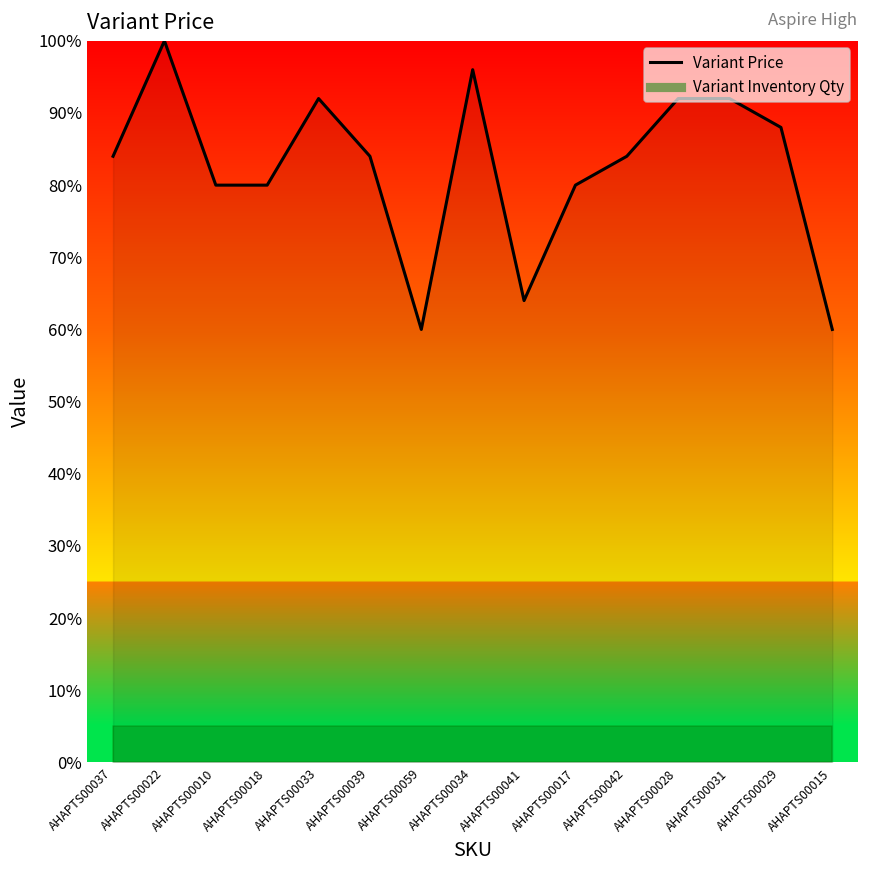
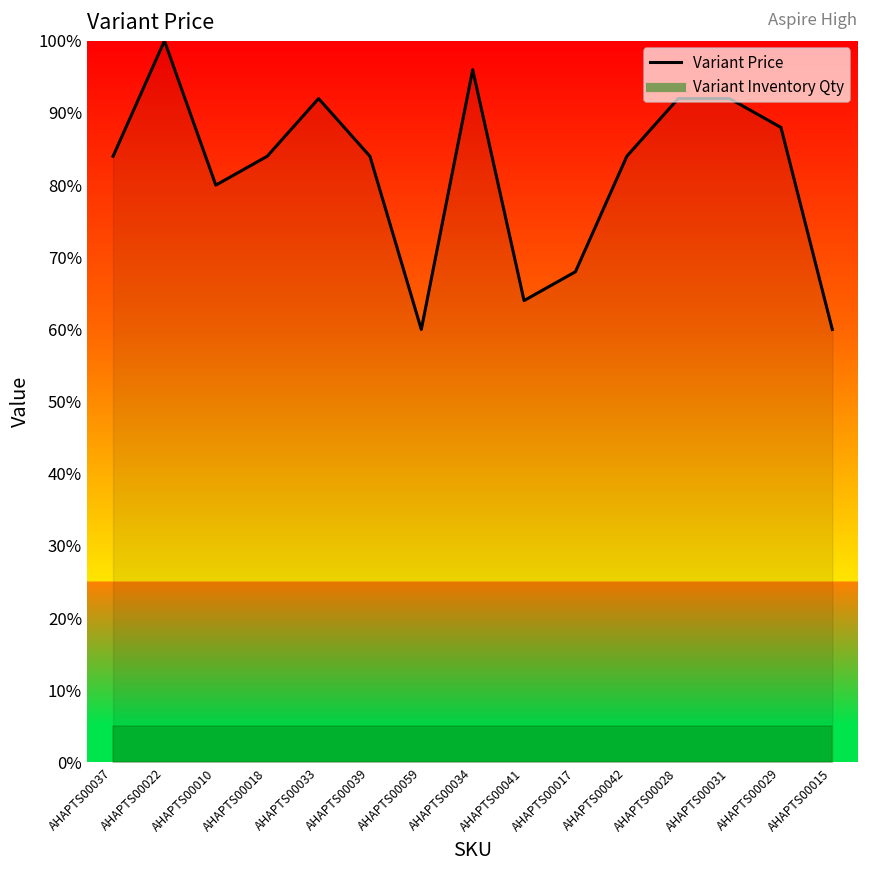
  {
    "Variant Price": {
      "AHAPTS00037": "84%",
      "AHAPTS00022": "100%",
      "AHAPTS00010": "80%",
-     "AHAPTS00018": "80%",
+     "AHAPTS00018": "84%",
      "AHAPTS00033": "92%",
      "AHAPTS00039": "84%",
      "AHAPTS00059": "60%",
      "AHAPTS00034": "96%",
      "AHAPTS00041": "64%",
-     "AHAPTS00017": "80%",
+     "AHAPTS00017": "68%",
      "AHAPTS00042": "84%",
      "AHAPTS00029": "88%",
      "AHAPTS00015": "60%"
    },
    "Variant Inventory Qty": {
      "AHAPTS00037": "5%",
      "AHAPTS00022": "5%",
      "AHAPTS00010": "5%",
      "AHAPTS00018": "5%",
      "AHAPTS00033": "5%",
      "AHAPTS00039": "5%",
      "AHAPTS00059": "5%",
      "AHAPTS00034": "5%",
      "AHAPTS00041": "5%",
      "AHAPTS00017": "5%",
      "AHAPTS00042": "5%",
      "AHAPTS00028": "5%",
      "AHAPTS00031": "5%",
      "AHAPTS00029": "5%",
      "AHAPTS00015": "5%"
    }
  }
